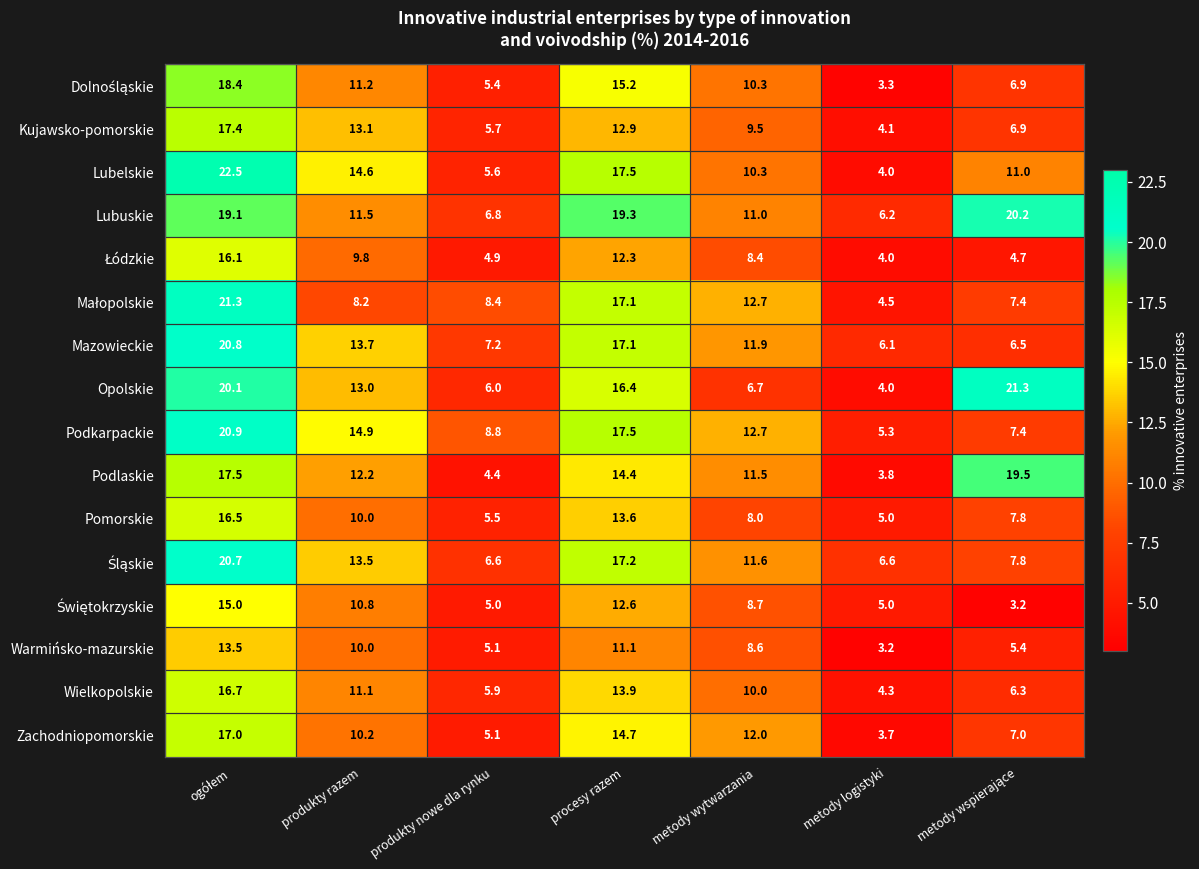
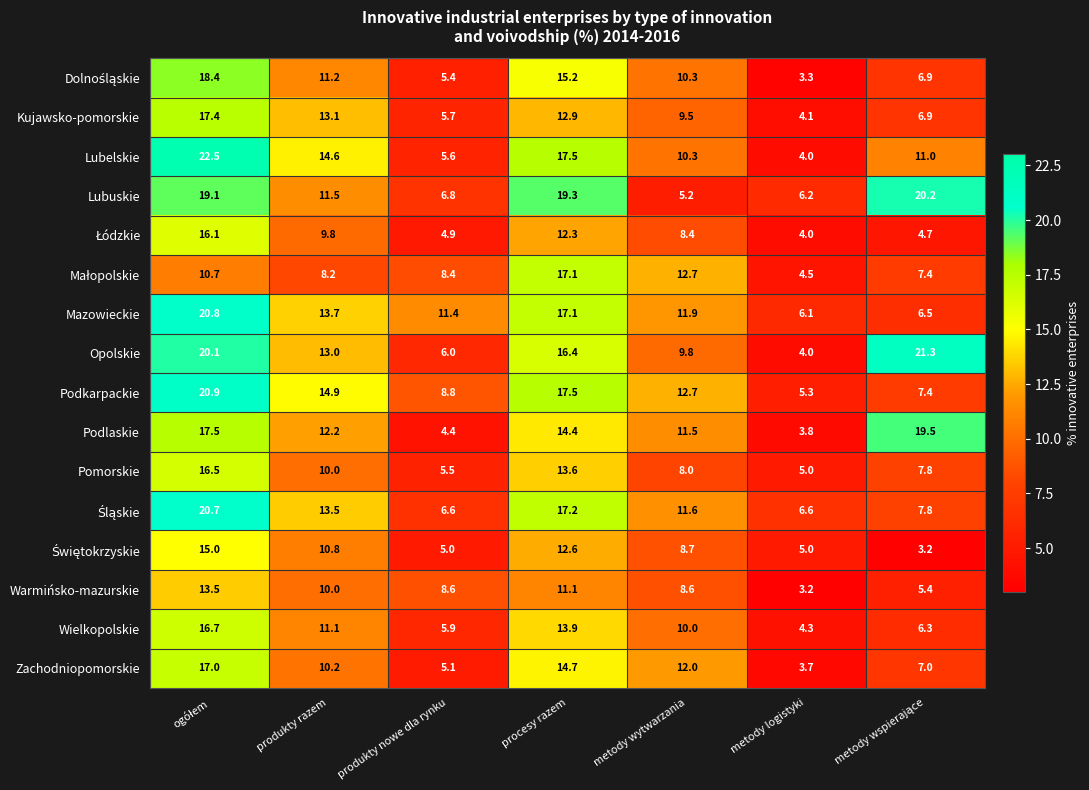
  {
    "Dolnośląskie": {
      "ogółem": 18.4,
      "produkty razem": 11.2,
      "produkty nowe dla rynku": 5.4,
      "procesy razem": 15.2,
      "metody wytwarzania": 10.3,
      "metody logistyki": 3.3,
      "metody wspierające": 6.9
    },
    "Kujawsko-pomorskie": {
      "ogółem": 17.4,
      "produkty razem": 13.1,
      "produkty nowe dla rynku": 5.7,
      "procesy razem": 12.9,
      "metody wytwarzania": 9.5,
      "metody logistyki": 4.1,
      "metody wspierające": 6.9
    },
    "Lubelskie": {
      "ogółem": 22.5,
      "produkty razem": 14.6,
      "produkty nowe dla rynku": 5.6,
      "procesy razem": 17.5,
      "metody wytwarzania": 10.3,
      "metody logistyki": 4.0,
      "metody wspierające": 11.0
    },
    "Lubuskie": {
      "ogółem": 19.1,
      "produkty razem": 11.5,
      "produkty nowe dla rynku": 6.8,
      "procesy razem": 19.3,
-     "metody wytwarzania": 11.0,
+     "metody wytwarzania": 5.2,
      "metody logistyki": 6.2,
      "metody wspierające": 20.2
    },
    "Łódzkie": {
      "ogółem": 16.1,
      "produkty razem": 9.8,
      "produkty nowe dla rynku": 4.9,
      "procesy razem": 12.3,
      "metody wytwarzania": 8.4,
      "metody logistyki": 4.0,
      "metody wspierające": 4.7
    },
    "Małopolskie": {
-     "ogółem": 21.3,
+     "ogółem": 10.7,
      "produkty razem": 8.2,
      "produkty nowe dla rynku": 8.4,
      "procesy razem": 17.1,
      "metody wytwarzania": 12.7,
      "metody logistyki": 4.5,
      "metody wspierające": 7.4
    },
    "Mazowieckie": {
      "ogółem": 20.8,
      "produkty razem": 13.7,
-     "produkty nowe dla rynku": 7.2,
+     "produkty nowe dla rynku": 11.4,
      "procesy razem": 17.1,
      "metody wytwarzania": 11.9,
      "metody logistyki": 6.1,
      "metody wspierające": 6.5
    },
    "Opolskie": {
      "ogółem": 20.1,
      "produkty razem": 13.0,
      "produkty nowe dla rynku": 6.0,
      "procesy razem": 16.4,
-     "metody wytwarzania": 6.7,
+     "metody wytwarzania": 9.8,
      "metody logistyki": 4.0,
      "metody wspierające": 21.3
    },
    "Podkarpackie": {
      "ogółem": 20.9,
      "produkty razem": 14.9,
      "produkty nowe dla rynku": 8.8,
      "procesy razem": 17.5,
      "metody wytwarzania": 12.7,
      "metody logistyki": 5.3,
      "metody wspierające": 7.4
    },
    "Podlaskie": {
      "ogółem": 17.5,
      "produkty razem": 12.2,
      "produkty nowe dla rynku": 4.4,
      "procesy razem": 14.4,
      "metody wytwarzania": 11.5,
      "metody logistyki": 3.8,
      "metody wspierające": 19.5
    },
    "Pomorskie": {
      "ogółem": 16.5,
      "produkty razem": 10.0,
      "produkty nowe dla rynku": 5.5,
      "procesy razem": 13.6,
      "metody wytwarzania": 8.0,
      "metody logistyki": 5.0,
      "metody wspierające": 7.8
    },
    "Śląskie": {
      "ogółem": 20.7,
      "produkty razem": 13.5,
      "produkty nowe dla rynku": 6.6,
      "procesy razem": 17.2,
      "metody wytwarzania": 11.6,
      "metody logistyki": 6.6,
      "metody wspierające": 7.8
    },
    "Świętokrzyskie": {
      "ogółem": 15.0,
      "produkty razem": 10.8,
      "produkty nowe dla rynku": 5.0,
      "procesy razem": 12.6,
      "metody wytwarzania": 8.7,
      "metody logistyki": 5.0,
      "metody wspierające": 3.2
    },
    "Warmińsko-mazurskie": {
      "ogółem": 13.5,
      "produkty razem": 10.0,
-     "produkty nowe dla rynku": 5.1,
+     "produkty nowe dla rynku": 8.6,
      "procesy razem": 11.1,
      "metody wytwarzania": 8.6,
      "metody logistyki": 3.2,
      "metody wspierające": 5.4
    },
    "Wielkopolskie": {
      "ogółem": 16.7,
      "produkty razem": 11.1,
      "produkty nowe dla rynku": 5.9,
      "procesy razem": 13.9,
      "metody wytwarzania": 10.0,
      "metody logistyki": 4.3,
      "metody wspierające": 6.3
    },
    "Zachodniopomorskie": {
      "ogółem": 17.0,
      "produkty razem": 10.2,
      "produkty nowe dla rynku": 5.1,
      "procesy razem": 14.7,
      "metody wytwarzania": 12.0,
      "metody logistyki": 3.7,
      "metody wspierające": 7.0
    }
  }
